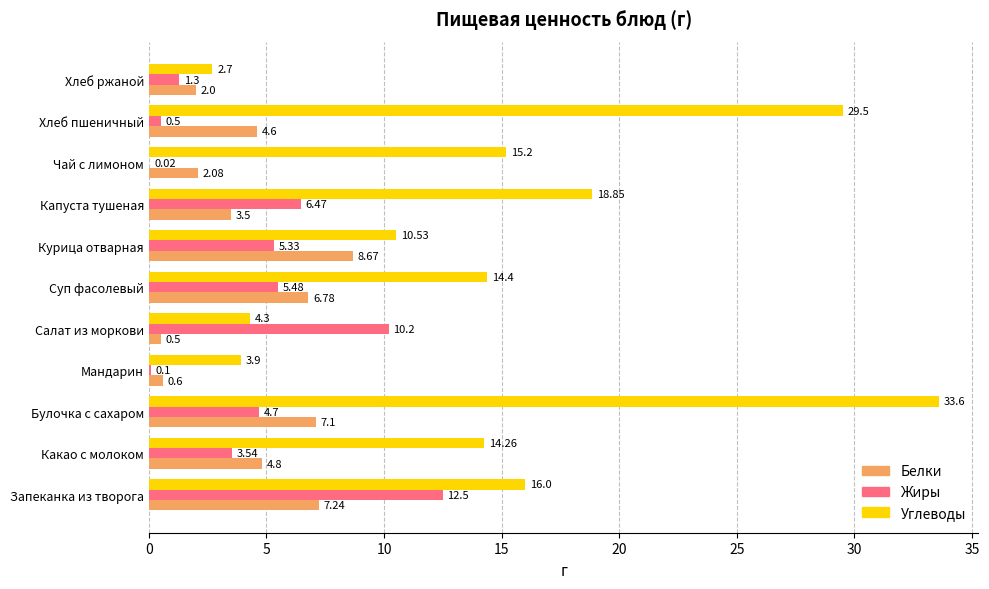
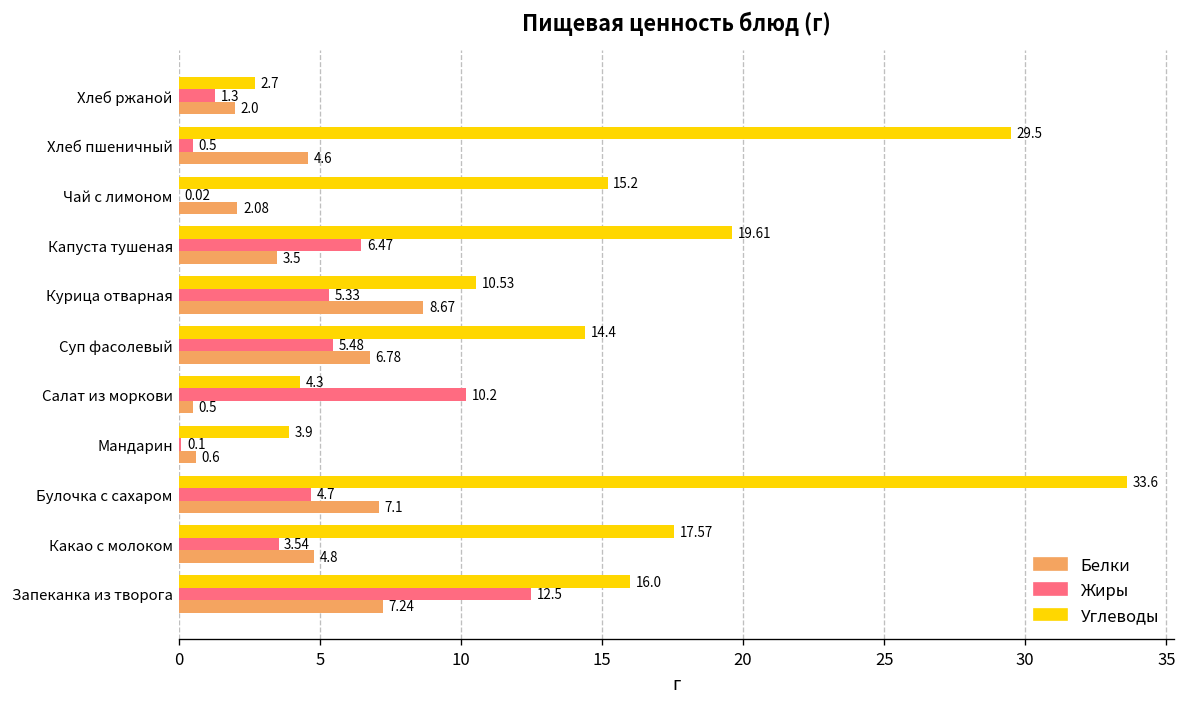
  {
    "Белки": {
      "Хлеб ржаной": 2.0,
      "Хлеб пшеничный": 4.6,
      "Чай с лимоном": 2.08,
      "Капуста тушеная": 3.5,
      "Курица отварная": 8.67,
      "Суп фасолевый": 6.78,
      "Салат из моркови": 0.5,
      "Мандарин": 0.6,
      "Булочка с сахаром": 7.1,
      "Какао с молоком": 4.8,
      "Запеканка из творога": 7.24
    },
    "Жиры": {
      "Хлеб ржаной": 1.3,
      "Хлеб пшеничный": 0.5,
      "Чай с лимоном": 0.02,
      "Капуста тушеная": 6.47,
      "Курица отварная": 5.33,
      "Суп фасолевый": 5.48,
      "Салат из моркови": 10.2,
      "Мандарин": 0.1,
      "Булочка с сахаром": 4.7,
      "Какао с молоком": 3.54,
      "Запеканка из творога": 12.5
    },
    "Углеводы": {
      "Хлеб ржаной": 2.7,
      "Хлеб пшеничный": 29.5,
      "Чай с лимоном": 15.2,
-     "Капуста тушеная": 18.85,
+     "Капуста тушеная": 19.61,
      "Курица отварная": 10.53,
      "Суп фасолевый": 14.4,
      "Салат из моркови": 4.3,
      "Мандарин": 3.9,
      "Булочка с сахаром": 33.6,
-     "Какао с молоком": 14.26,
+     "Какао с молоком": 17.57,
      "Запеканка из творога": 16.0
    }
  }
